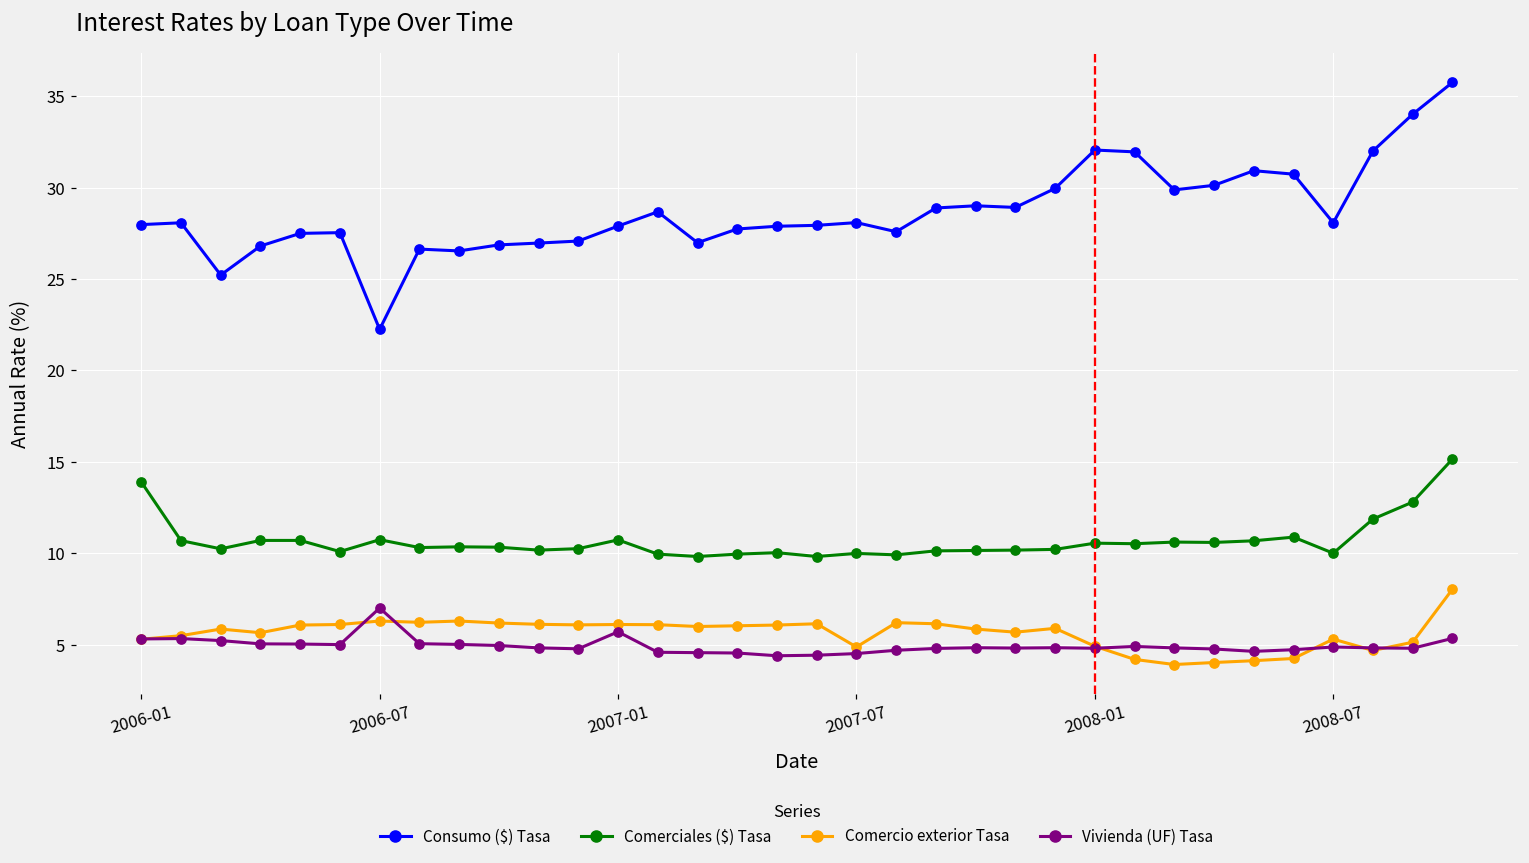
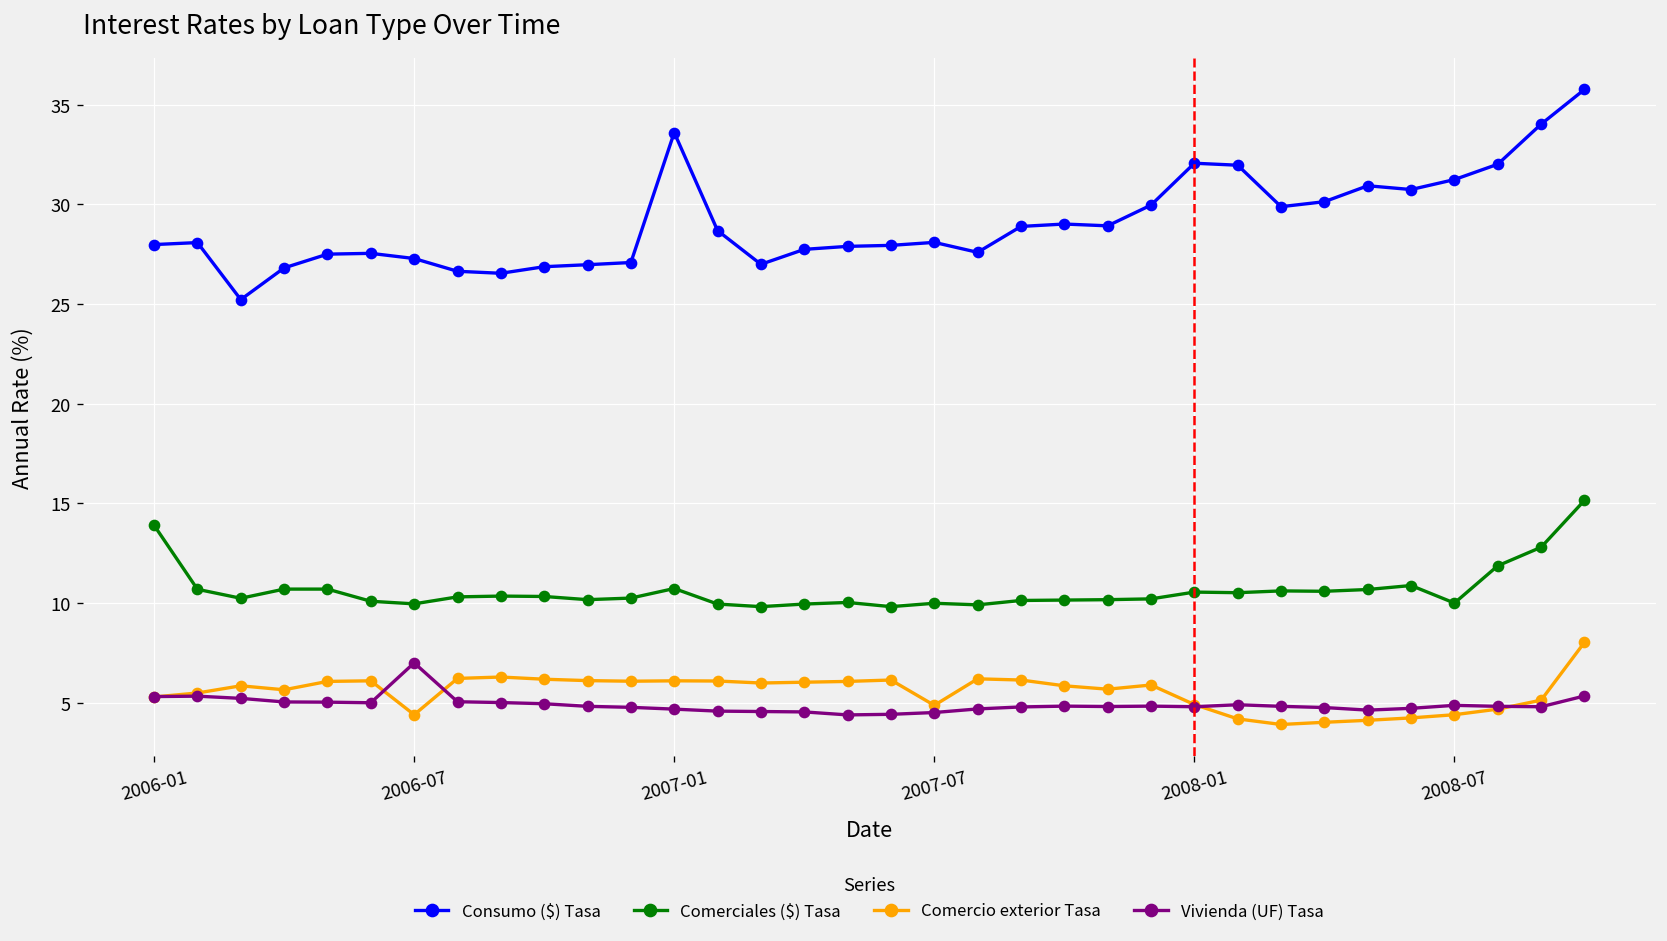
  {
    "Consumo ($) Tasa": {
      "2006-01": 28.0,
-     "2006-07": 22.3,
-     "2007-01": 27.9,
+     "2006-07": 27.3,
+     "2007-01": 33.6,
      "2007-07": 28.1,
      "2008-01": 32.1,
-     "2008-07": 28.1
+     "2008-07": 31.2
    },
    "Comerciales ($) Tasa": {
      "2006-01": 13.9,
-     "2006-07": 10.7,
+     "2006-07": 10.0,
      "2007-01": 10.7,
      "2007-07": 10.0,
      "2008-01": 10.6,
      "2008-07": 10.0
    },
    "Comercio exterior Tasa": {
-     "2006-07": 6.3,
+     "2006-07": 4.4,
      "2007-01": 6.1,
      "2007-07": 4.9,
-     "2008-07": 5.3
+     "2008-07": 4.4
    },
    "Vivienda (UF) Tasa": {
      "2006-07": 7.0,
-     "2007-01": 5.7,
+     "2007-01": 4.7,
      "2007-07": 4.5,
      "2008-07": 4.9
    }
  }
